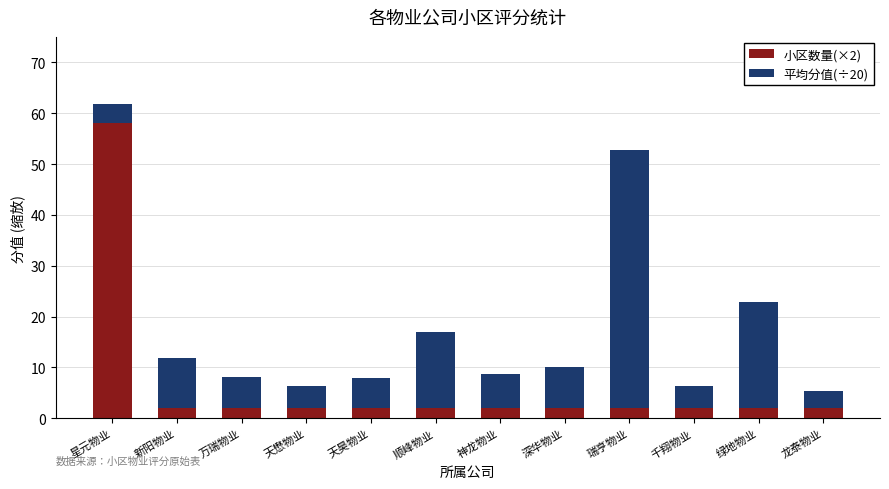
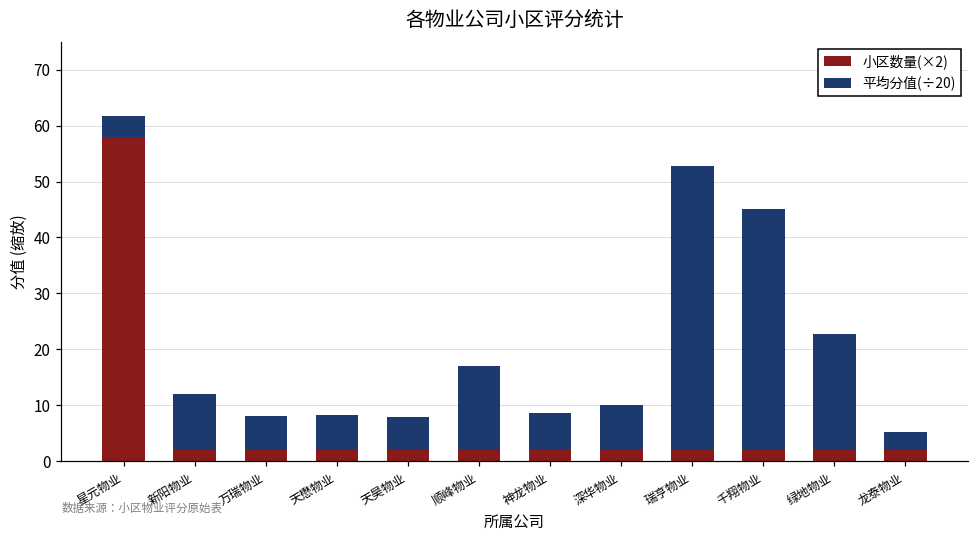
  {
    "小区数量(×2)": {
      "星元物业": 58,
      "新阳物业": 2,
      "万瑞物业": 2,
      "天懋物业": 2,
      "天昊物业": 2,
      "顺峰物业": 2,
      "神龙物业": 2,
      "深华物业": 2,
      "瑞亨物业": 2,
      "千翔物业": 2,
      "绿地物业": 2,
      "龙泰物业": 2
    },
    "平均分值(÷20)": {
      "星元物业": 4,
      "新阳物业": 10,
      "万瑞物业": 6,
-     "天懋物业": 4,
+     "天懋物业": 6,
      "天昊物业": 6,
      "顺峰物业": 15,
      "神龙物业": 7,
      "深华物业": 8,
      "瑞亨物业": 51,
-     "千翔物业": 4,
+     "千翔物业": 43,
      "绿地物业": 21,
      "龙泰物业": 3
    }
  }
